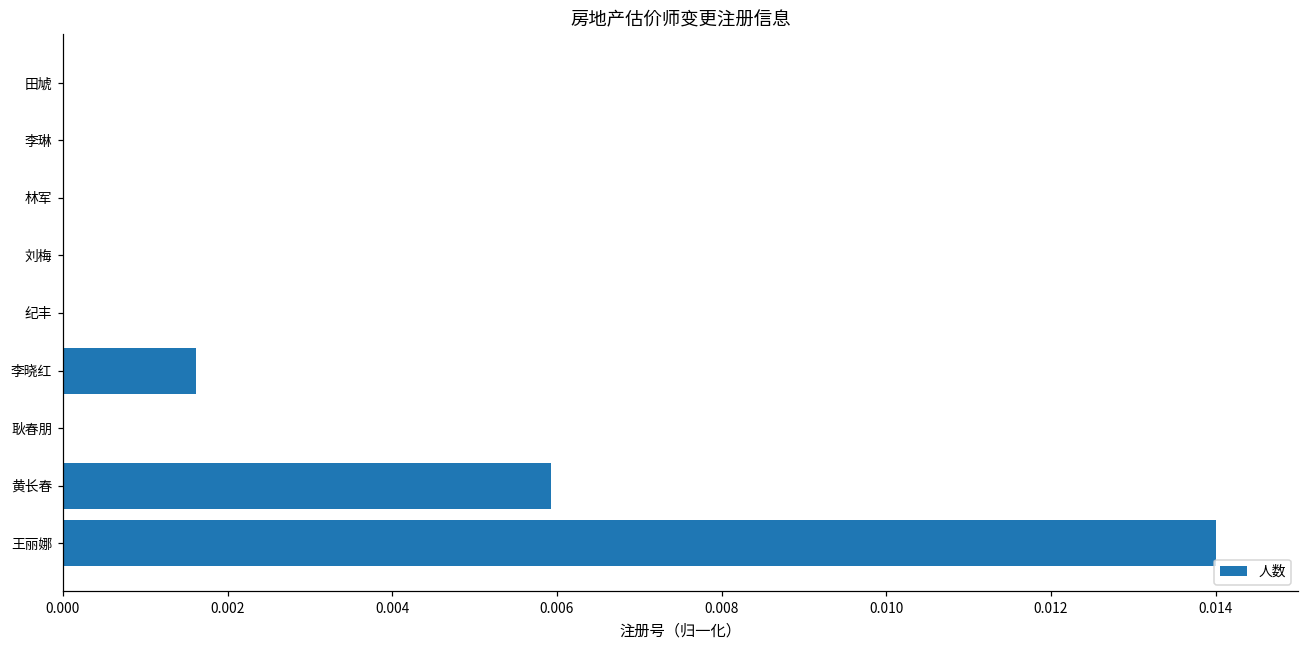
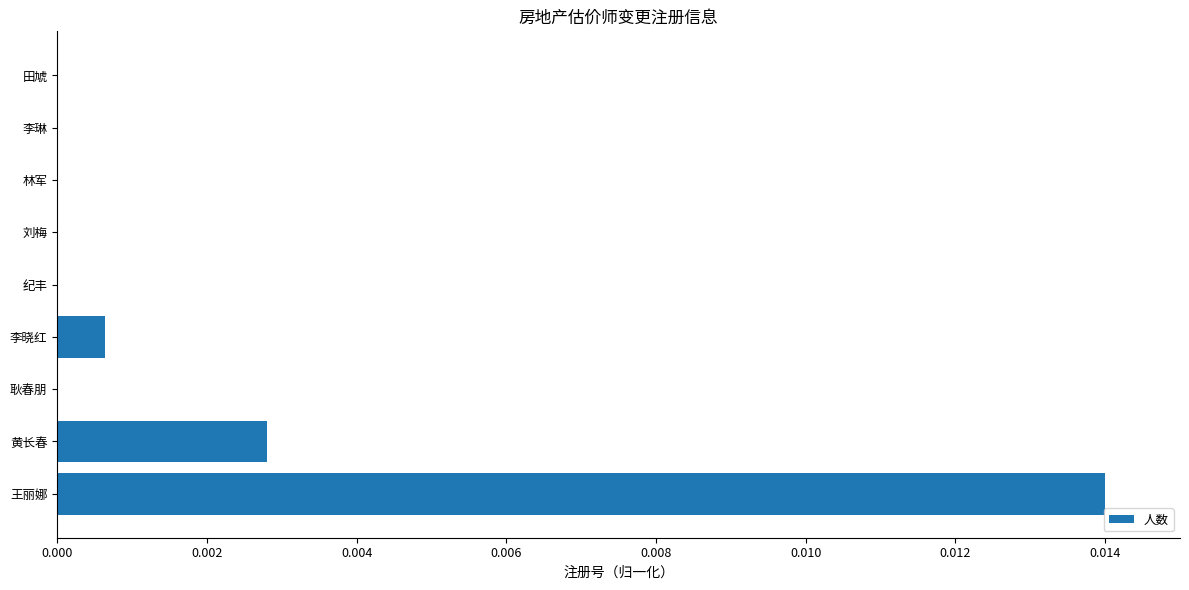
  {
    "林军": 0.0000,
-   "李晓红": 0.0016,
-   "黄长春": 0.0059,
+   "李晓红": 0.0006,
+   "黄长春": 0.0028,
    "王丽娜": 0.0140
  }
